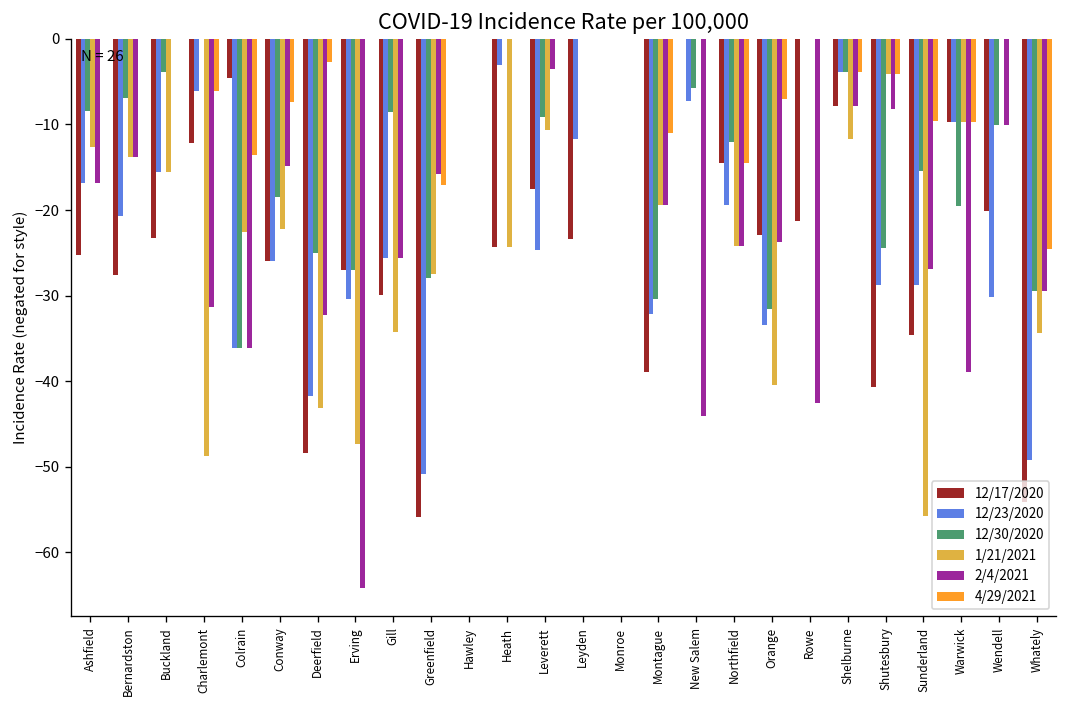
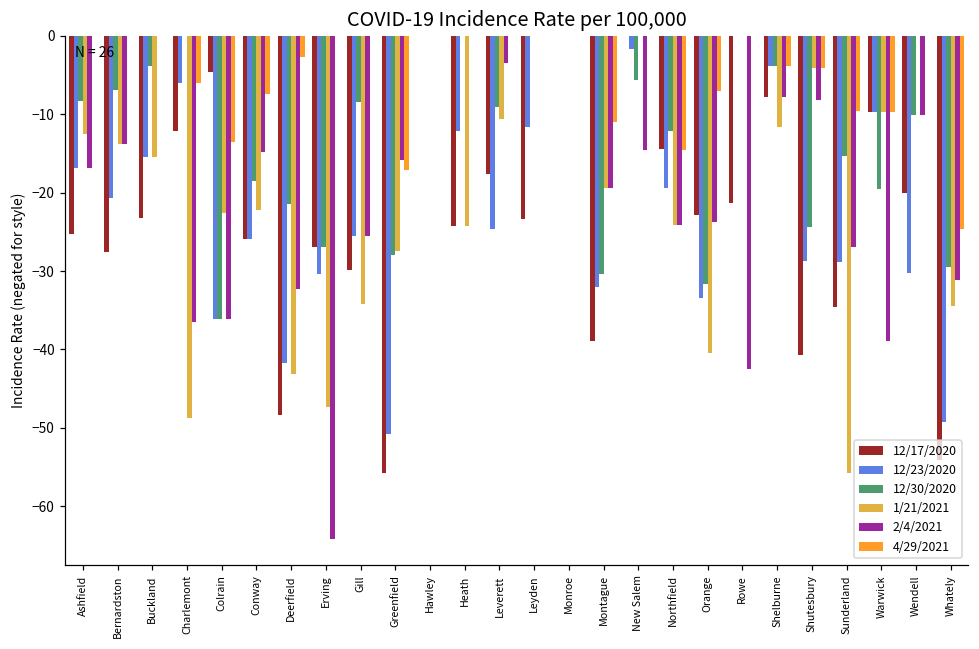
  {
    "12/17/2020": {
      "Ashfield": -25,
      "Bernardston": -28,
      "Buckland": -23,
      "Charlemont": -12,
      "Colrain": -5,
      "Conway": -26,
      "Deerfield": -48,
      "Erving": -27,
      "Gill": -30,
      "Greenfield": -56,
      "Hawley": 0,
      "Heath": -24,
      "Leverett": -18,
      "Leyden": -23,
      "Monroe": 0,
      "Montague": -39,
      "New Salem": 0,
      "Northfield": -15,
      "Orange": -23,
      "Rowe": -21,
      "Shelburne": -8,
      "Shutesbury": -41,
      "Sunderland": -35,
      "Warwick": -10,
      "Wendell": -20
    },
    "12/23/2020": {
      "Ashfield": -17,
      "Bernardston": -21,
      "Buckland": -16,
      "Charlemont": -6,
      "Colrain": -36,
      "Conway": -26,
      "Deerfield": -42,
      "Erving": -30,
      "Gill": -26,
      "Greenfield": -51,
      "Hawley": 0,
-     "Heath": -3,
+     "Heath": -12,
      "Leverett": -25,
      "Leyden": -12,
      "Monroe": 0,
      "Montague": -32,
-     "New Salem": -7,
+     "New Salem": -2,
      "Northfield": -19,
      "Orange": -33,
      "Rowe": 0,
      "Shelburne": -4,
      "Shutesbury": -29,
      "Sunderland": -29,
      "Warwick": -10,
      "Wendell": -30,
      "Whately": -49
    },
    "12/30/2020": {
      "Ashfield": -8,
      "Bernardston": -7,
      "Buckland": -4,
      "Charlemont": 0,
      "Colrain": -36,
      "Conway": -19,
-     "Deerfield": -25,
+     "Deerfield": -22,
      "Erving": -27,
      "Gill": -9,
      "Greenfield": -28,
      "Hawley": 0,
      "Heath": 0,
      "Leverett": -9,
      "Leyden": 0,
      "Monroe": 0,
      "Montague": -30,
      "New Salem": -6,
      "Northfield": -12,
      "Orange": -32,
      "Rowe": 0,
      "Shelburne": -4,
      "Shutesbury": -24,
      "Sunderland": -15,
      "Warwick": -20,
      "Wendell": -10,
      "Whately": -30
    },
    "2/4/2021": {
      "Ashfield": -17,
      "Bernardston": -14,
      "Buckland": 0,
-     "Charlemont": -31,
+     "Charlemont": -37,
      "Colrain": -36,
      "Conway": -15,
      "Deerfield": -32,
      "Erving": -64,
      "Gill": -26,
      "Greenfield": -16,
      "Hawley": 0,
      "Heath": 0,
      "Leverett": -4,
      "Leyden": 0,
      "Monroe": 0,
      "Montague": -19,
-     "New Salem": -44,
+     "New Salem": -15,
      "Northfield": -24,
      "Orange": -24,
      "Rowe": -43,
      "Shelburne": -8,
      "Shutesbury": -8,
      "Sunderland": -27,
      "Warwick": -39,
      "Wendell": -10,
-     "Whately": -30
+     "Whately": -31
    }
  }
